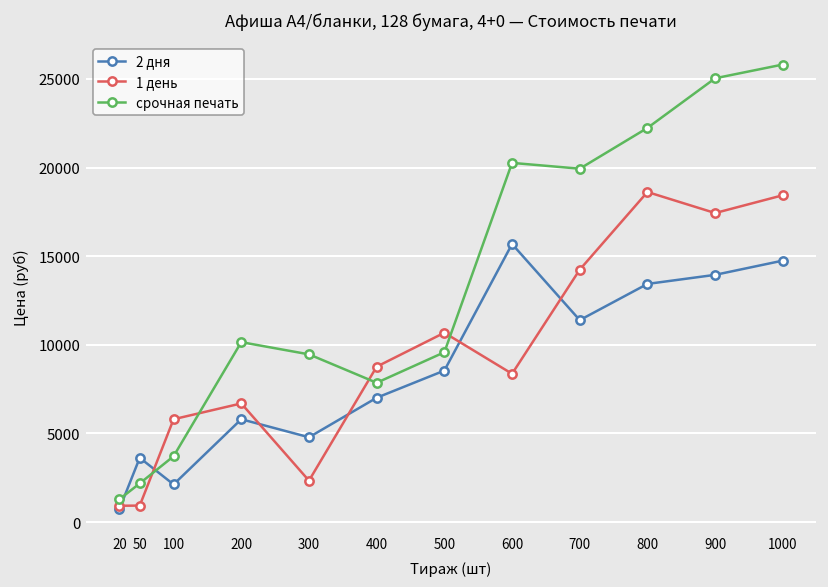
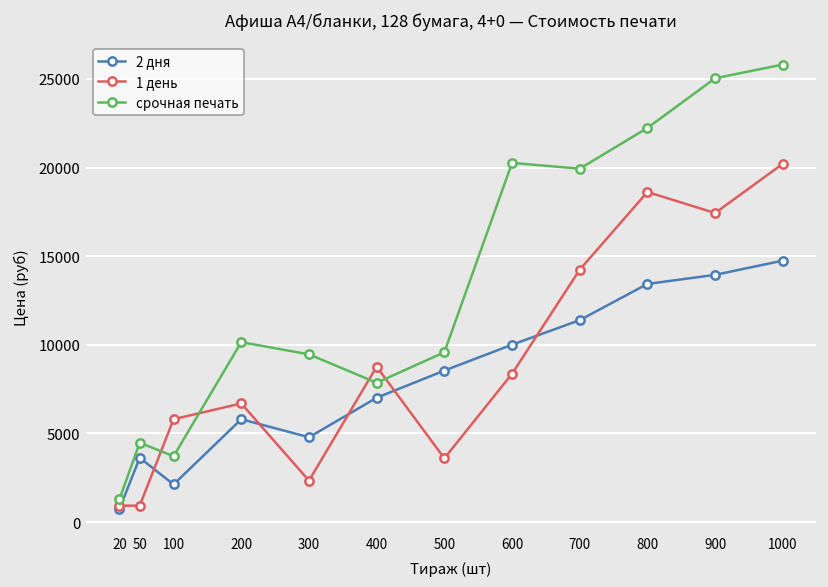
  {
    "2 дня": {
      "20": 700,
      "50": 3600,
      "100": 2100,
      "200": 5800,
      "300": 4800,
      "400": 7000,
      "500": 8500,
-     "600": 15700,
+     "600": 10000,
      "700": 11400,
      "800": 13400,
      "900": 13900,
      "1000": 14800
    },
    "1 день": {
      "20": 900,
      "50": 900,
      "100": 5800,
      "200": 6700,
      "300": 2300,
      "400": 8800,
-     "500": 10700,
+     "500": 3600,
      "600": 8400,
      "700": 14200,
      "800": 18600,
      "900": 17400,
-     "1000": 18400
+     "1000": 20200
    },
    "срочная печать": {
      "20": 1300,
-     "50": 2200,
+     "50": 4500,
      "100": 3700,
      "200": 10200,
      "300": 9500,
      "400": 7900,
      "500": 9600,
      "600": 20300,
      "700": 19900,
      "800": 22200,
      "900": 25000,
      "1000": 25800
    }
  }
